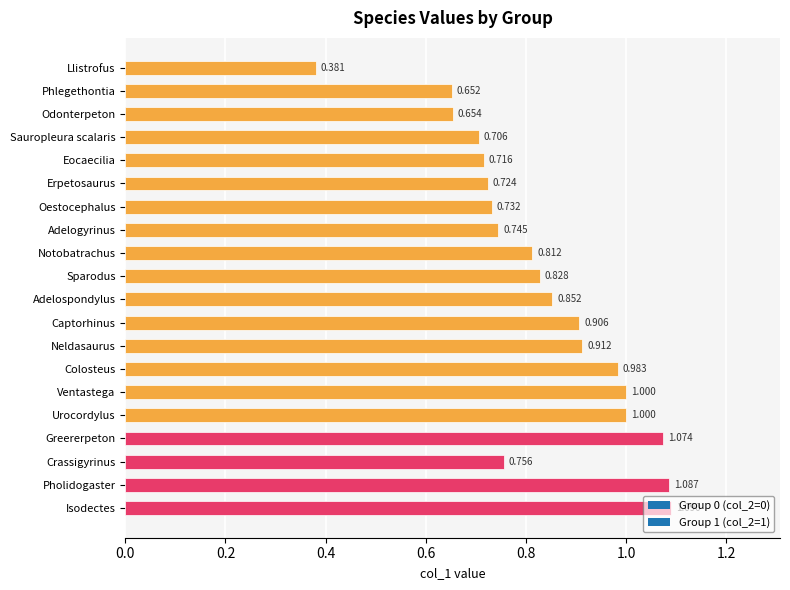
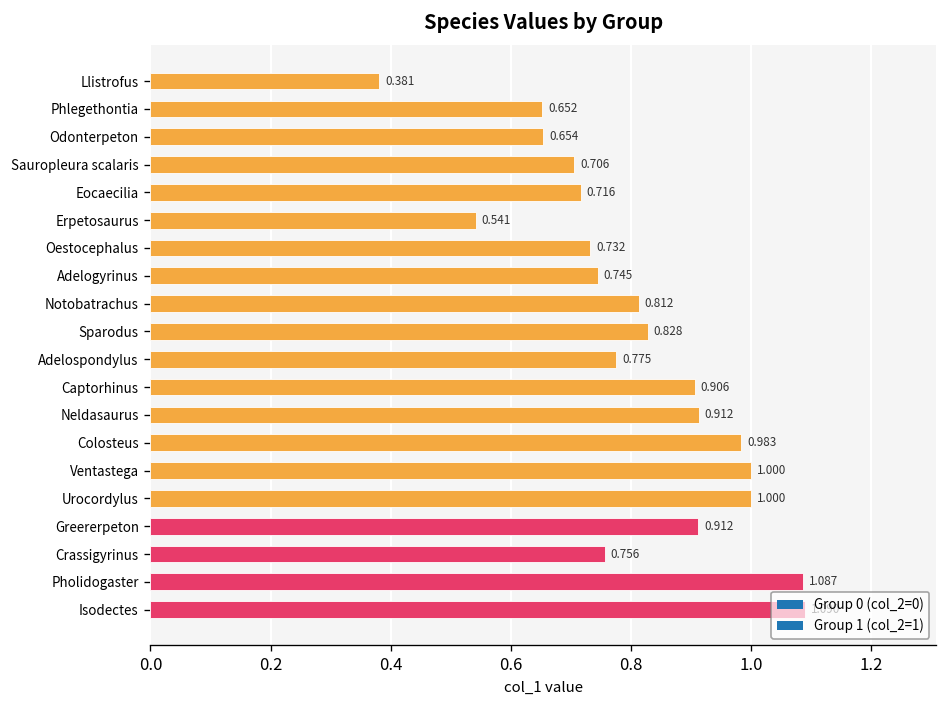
  {
    "Llistrofus": 0.381,
    "Phlegethontia": 0.652,
    "Odonterpeton": 0.654,
    "Sauropleura scalaris": 0.706,
    "Eocaecilia": 0.716,
-   "Erpetosaurus": 0.724,
+   "Erpetosaurus": 0.541,
    "Oestocephalus": 0.732,
    "Adelogyrinus": 0.745,
    "Notobatrachus": 0.812,
    "Sparodus": 0.828,
-   "Adelospondylus": 0.852,
+   "Adelospondylus": 0.775,
    "Captorhinus": 0.906,
    "Neldasaurus": 0.912,
    "Colosteus": 0.983,
    "Ventastega": 1.000,
    "Urocordylus": 1.000,
-   "Greererpeton": 1.074,
+   "Greererpeton": 0.912,
    "Crassigyrinus": 0.756,
    "Pholidogaster": 1.087
  }
